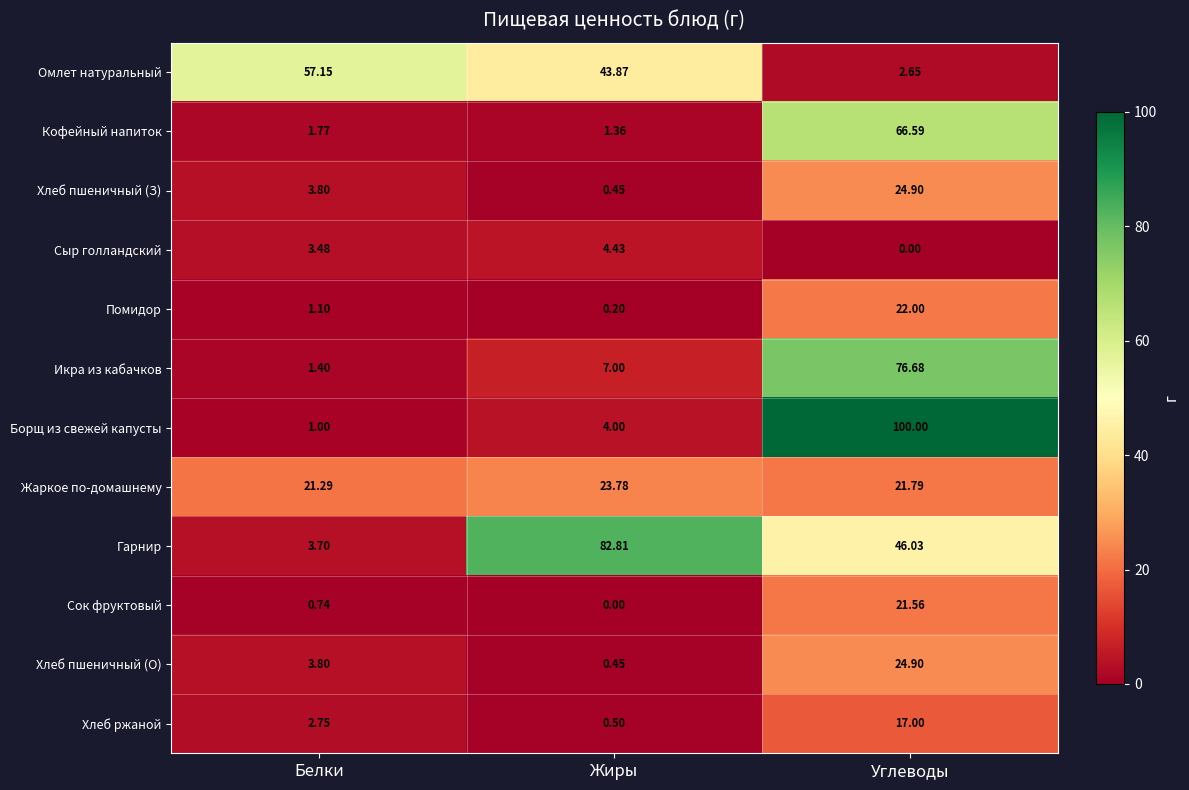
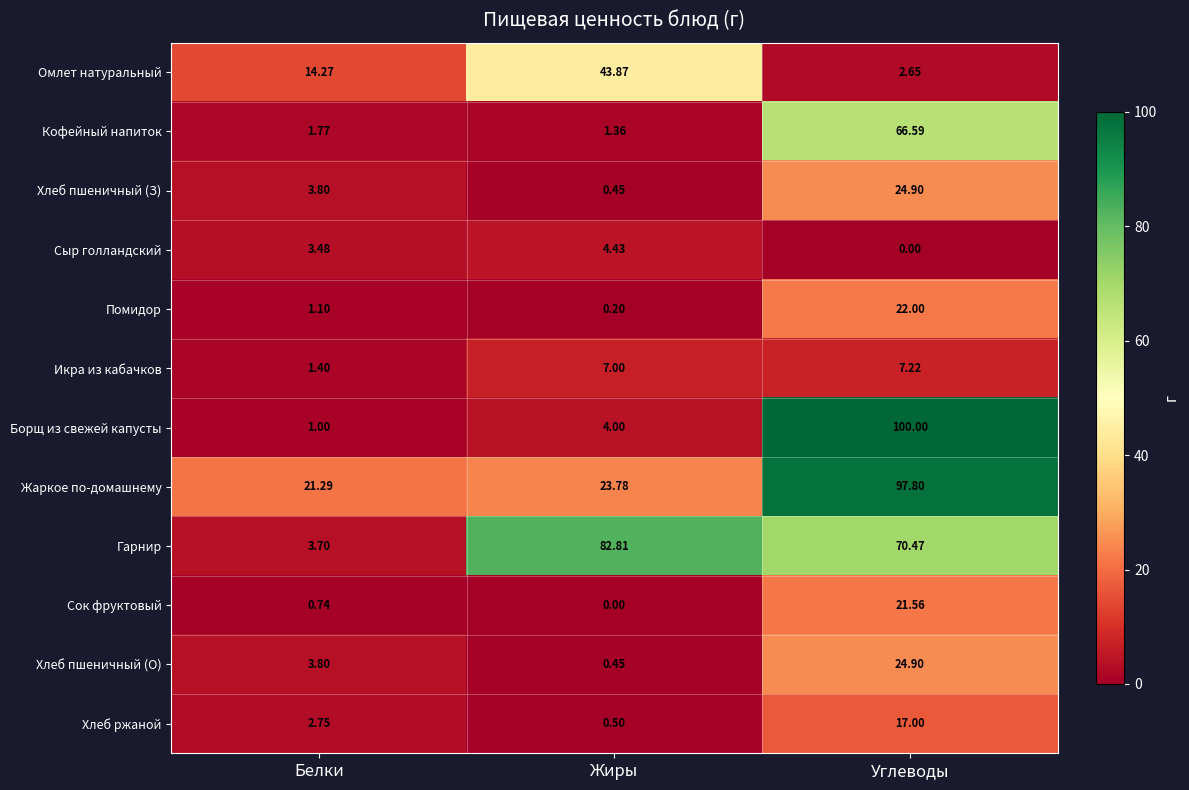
  {
    "Омлет натуральный": {
-     "Белки": 57.15,
+     "Белки": 14.27,
      "Жиры": 43.87,
      "Углеводы": 2.65
    },
    "Кофейный напиток": {
      "Белки": 1.77,
      "Жиры": 1.36,
      "Углеводы": 66.59
    },
    "Хлеб пшеничный (З)": {
      "Белки": 3.80,
      "Жиры": 0.45,
      "Углеводы": 24.90
    },
    "Сыр голландский": {
      "Белки": 3.48,
      "Жиры": 4.43,
      "Углеводы": 0.00
    },
    "Помидор": {
      "Белки": 1.10,
      "Жиры": 0.20,
      "Углеводы": 22.00
    },
    "Икра из кабачков": {
      "Белки": 1.40,
      "Жиры": 7.00,
-     "Углеводы": 76.68
+     "Углеводы": 7.22
    },
    "Борщ из свежей капусты": {
      "Белки": 1.00,
      "Жиры": 4.00,
      "Углеводы": 100.00
    },
    "Жаркое по-домашнему": {
      "Белки": 21.29,
      "Жиры": 23.78,
-     "Углеводы": 21.79
+     "Углеводы": 97.80
    },
    "Гарнир": {
      "Белки": 3.70,
      "Жиры": 82.81,
-     "Углеводы": 46.03
+     "Углеводы": 70.47
    },
    "Сок фруктовый": {
      "Белки": 0.74,
      "Жиры": 0.00,
      "Углеводы": 21.56
    },
    "Хлеб пшеничный (О)": {
      "Белки": 3.80,
      "Жиры": 0.45,
      "Углеводы": 24.90
    },
    "Хлеб ржаной": {
      "Белки": 2.75,
      "Жиры": 0.50,
      "Углеводы": 17.00
    }
  }
